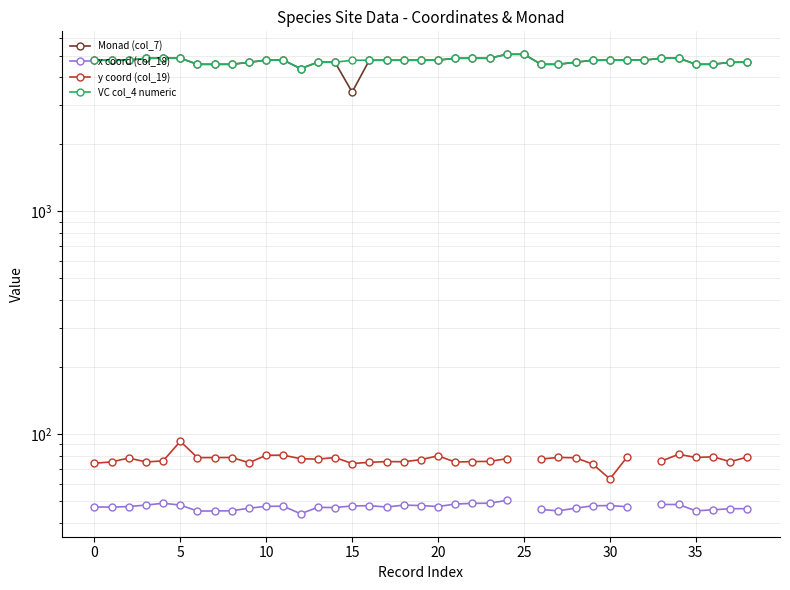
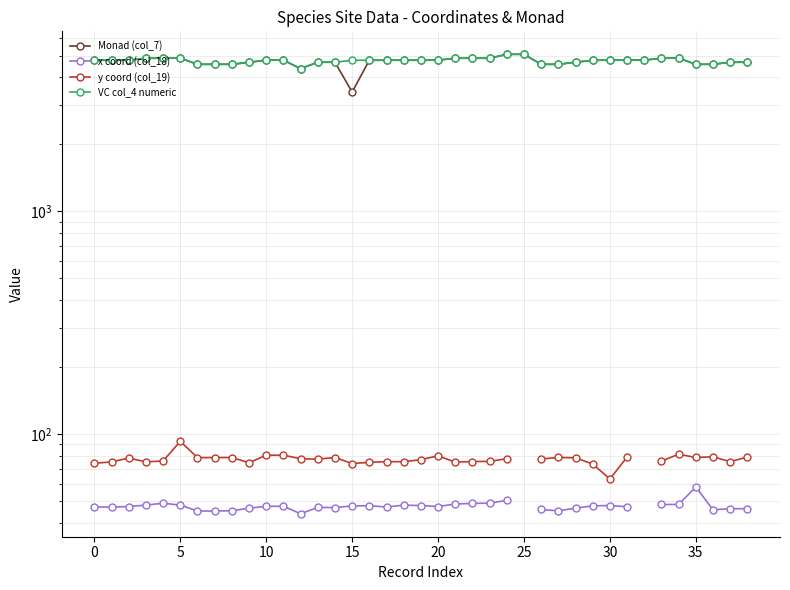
  {
    "Monad (col_7)": {
      "15": 3400
    },
    "x coord (col_18)": {
      "0": 47,
      "5": 48,
      "10": 47,
      "15": 48,
      "20": 47,
      "30": 48,
-     "35": 45
+     "35": 58
    },
    "y coord (col_19)": {
      "0": 74,
      "5": 93,
      "10": 80,
      "15": 74,
      "20": 80,
      "30": 63,
      "35": 79
    },
    "VC col_4 numeric": {
      "15": 4800
    }
  }
